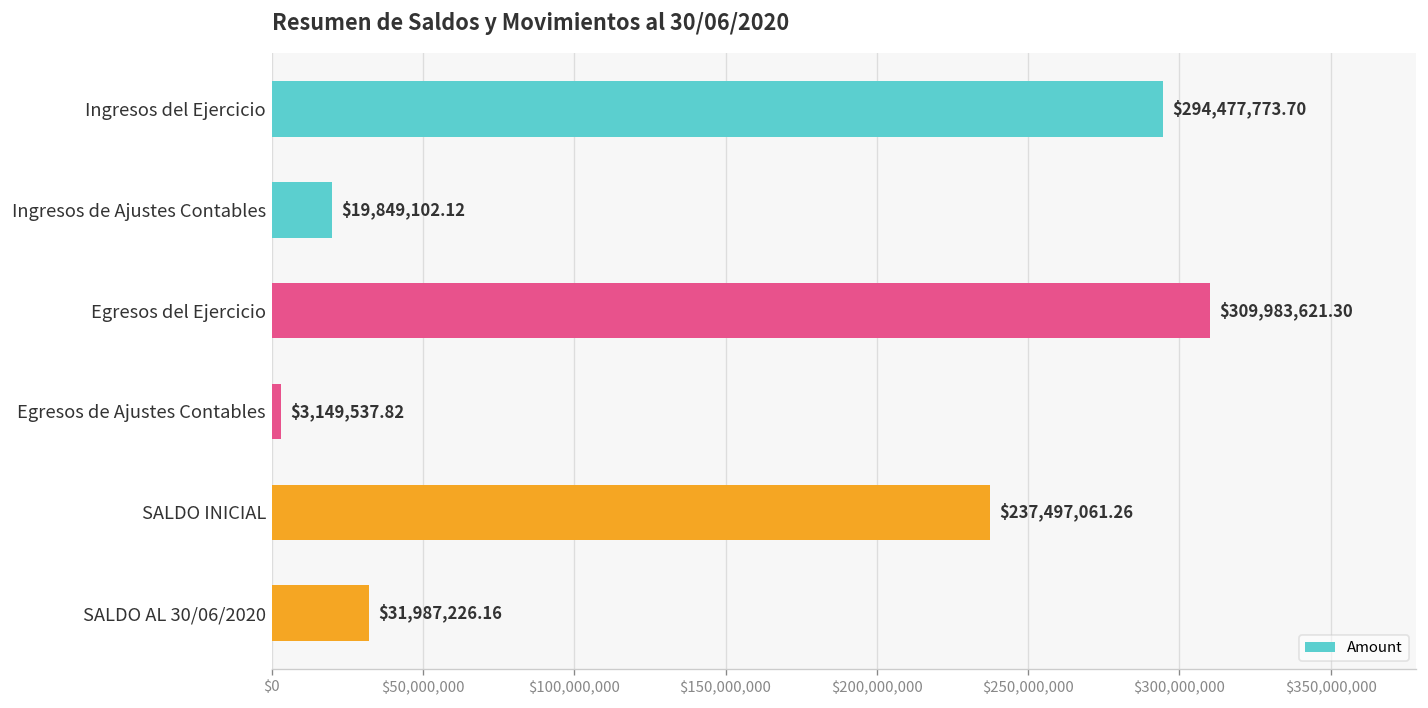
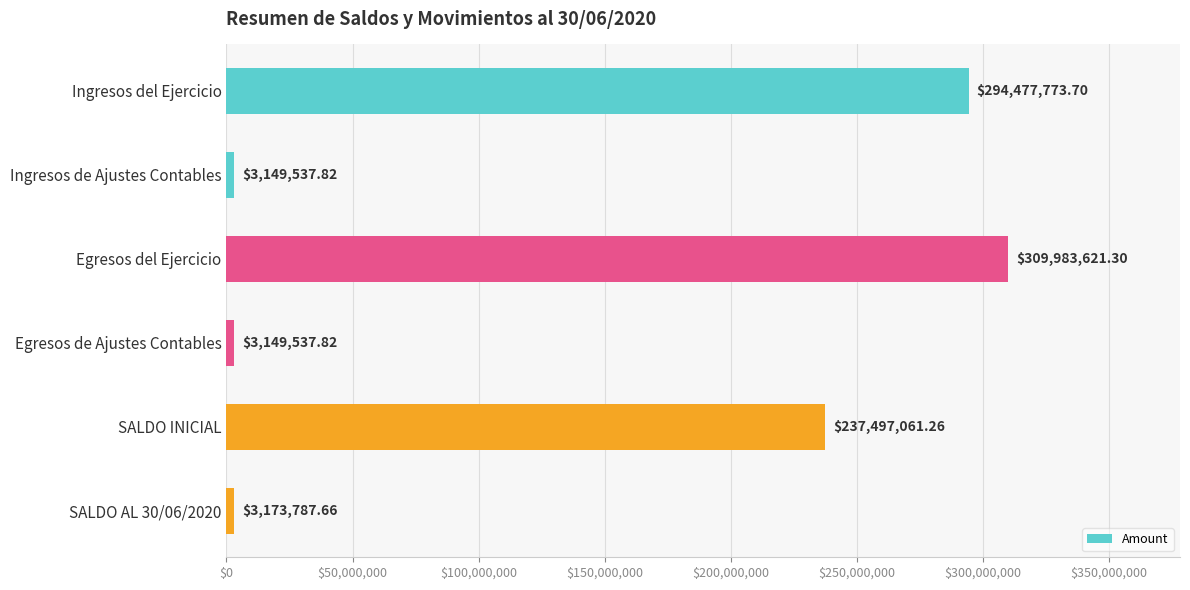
  {
    "Ingresos del Ejercicio": "$294,477,773.70",
-   "Ingresos de Ajustes Contables": "$19,849,102.12",
+   "Ingresos de Ajustes Contables": "$3,149,537.82",
    "Egresos del Ejercicio": "$309,983,621.30",
    "Egresos de Ajustes Contables": "$3,149,537.82",
    "SALDO INICIAL": "$237,497,061.26",
-   "SALDO AL 30/06/2020": "$31,987,226.16"
+   "SALDO AL 30/06/2020": "$3,173,787.66"
  }
